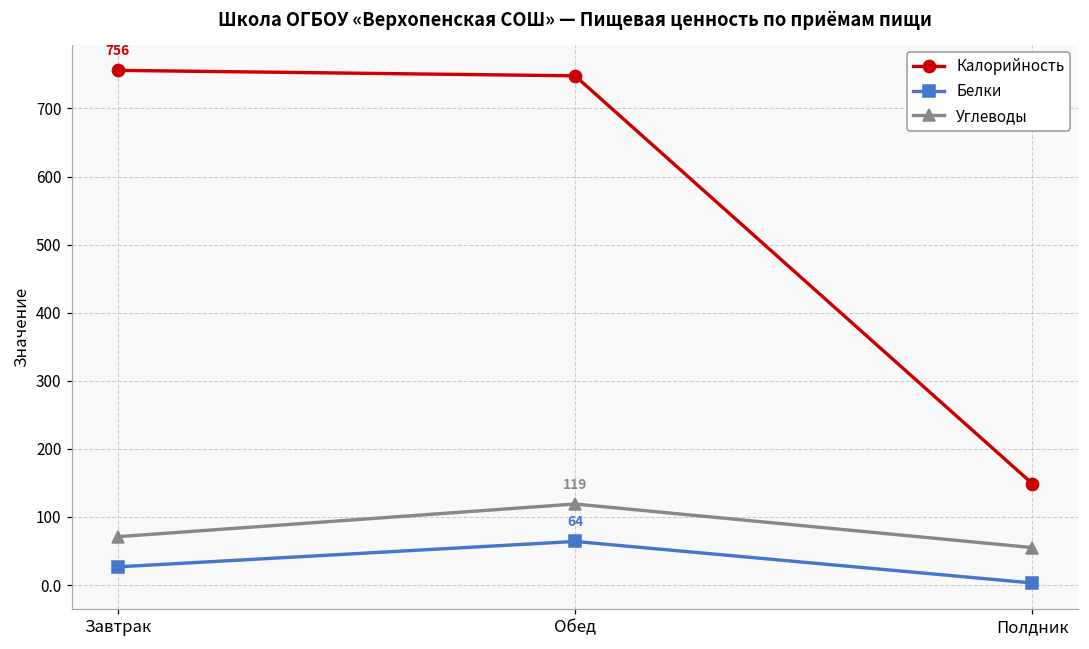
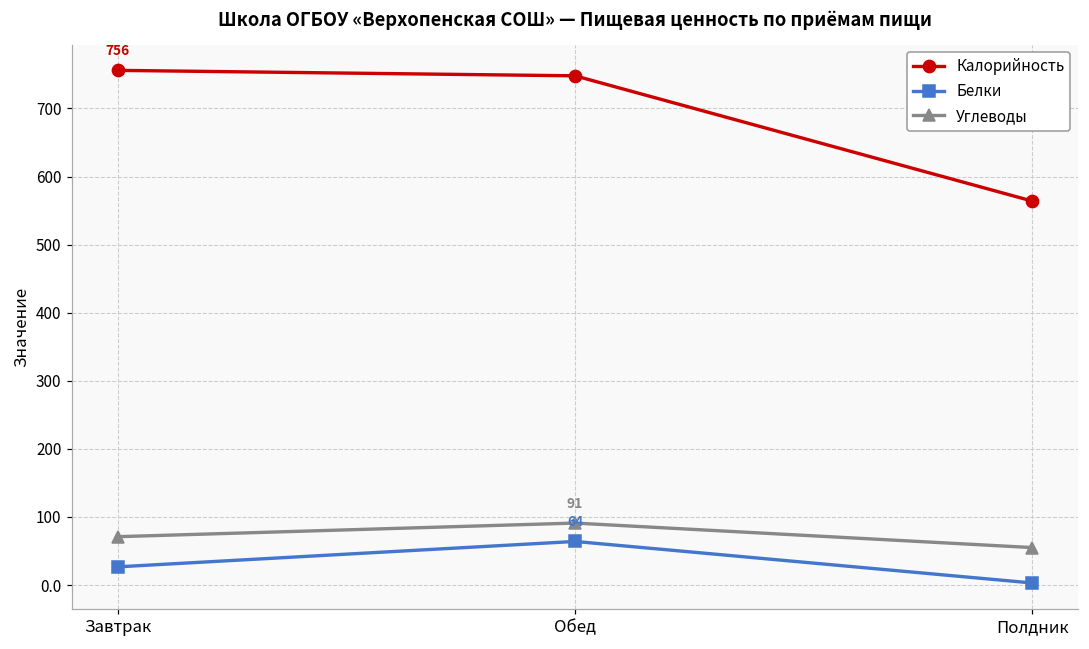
  {
    "Калорийность": {
      "Обед": 750,
-     "Полдник": 150
+     "Полдник": 560
    },
    "Белки": {
      "Обед": 64
    },
    "Углеводы": {
-     "Обед": 119
+     "Обед": 91
    }
  }
